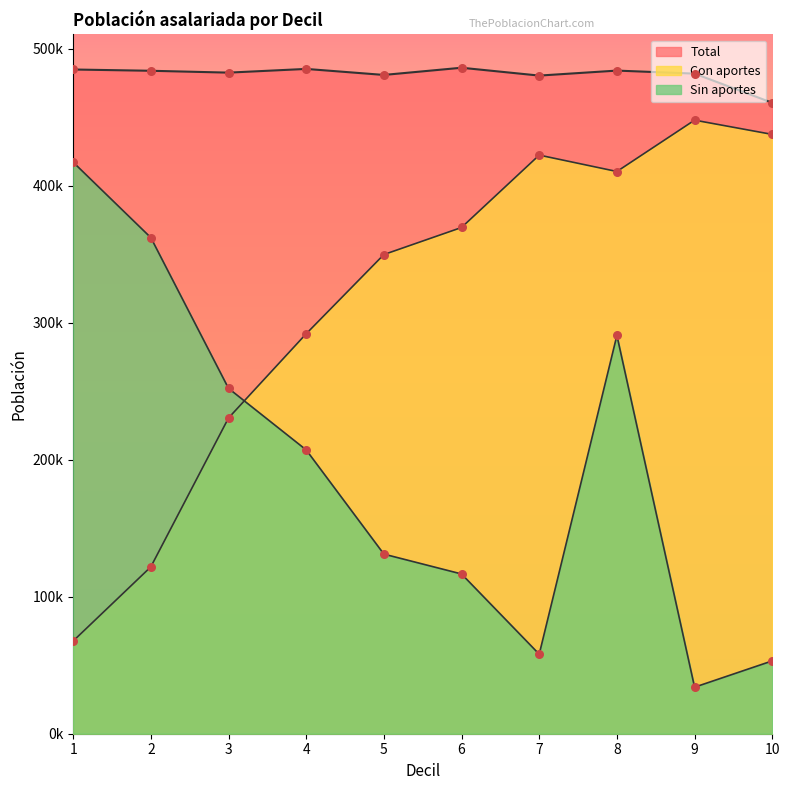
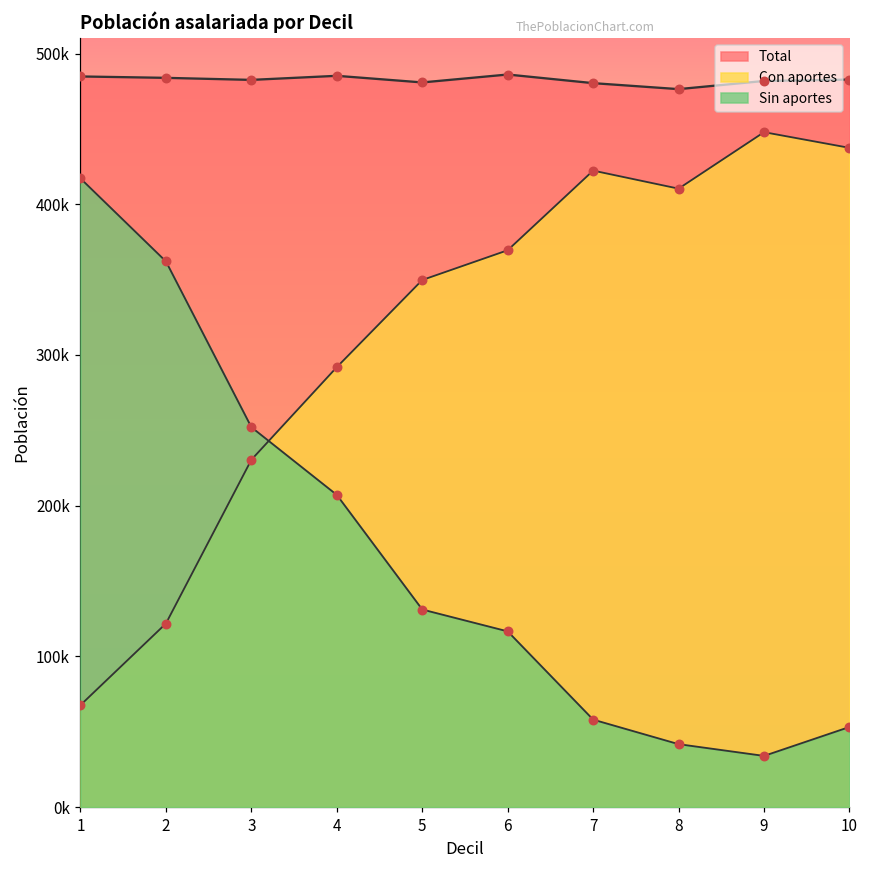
  {
    "Total": {
      "1": 485000,
      "2": 484000,
      "3": 482000,
      "4": 485000,
      "5": 481000,
      "6": 486000,
      "7": 480000,
-     "8": 484000,
-     "10": 460000
+     "8": 476000,
+     "10": 483000
    },
    "Con aportes": {
      "1": 68000,
      "2": 122000,
      "3": 230000,
      "4": 292000,
      "5": 350000,
      "6": 369000,
      "7": 422000,
      "8": 410000,
      "9": 448000,
      "10": 437000
    },
    "Sin aportes": {
      "1": 417000,
      "2": 362000,
      "3": 252000,
      "4": 207000,
      "5": 131000,
      "6": 117000,
      "7": 58000,
-     "8": 291000,
+     "8": 42000,
      "9": 34000,
      "10": 53000
    }
  }
